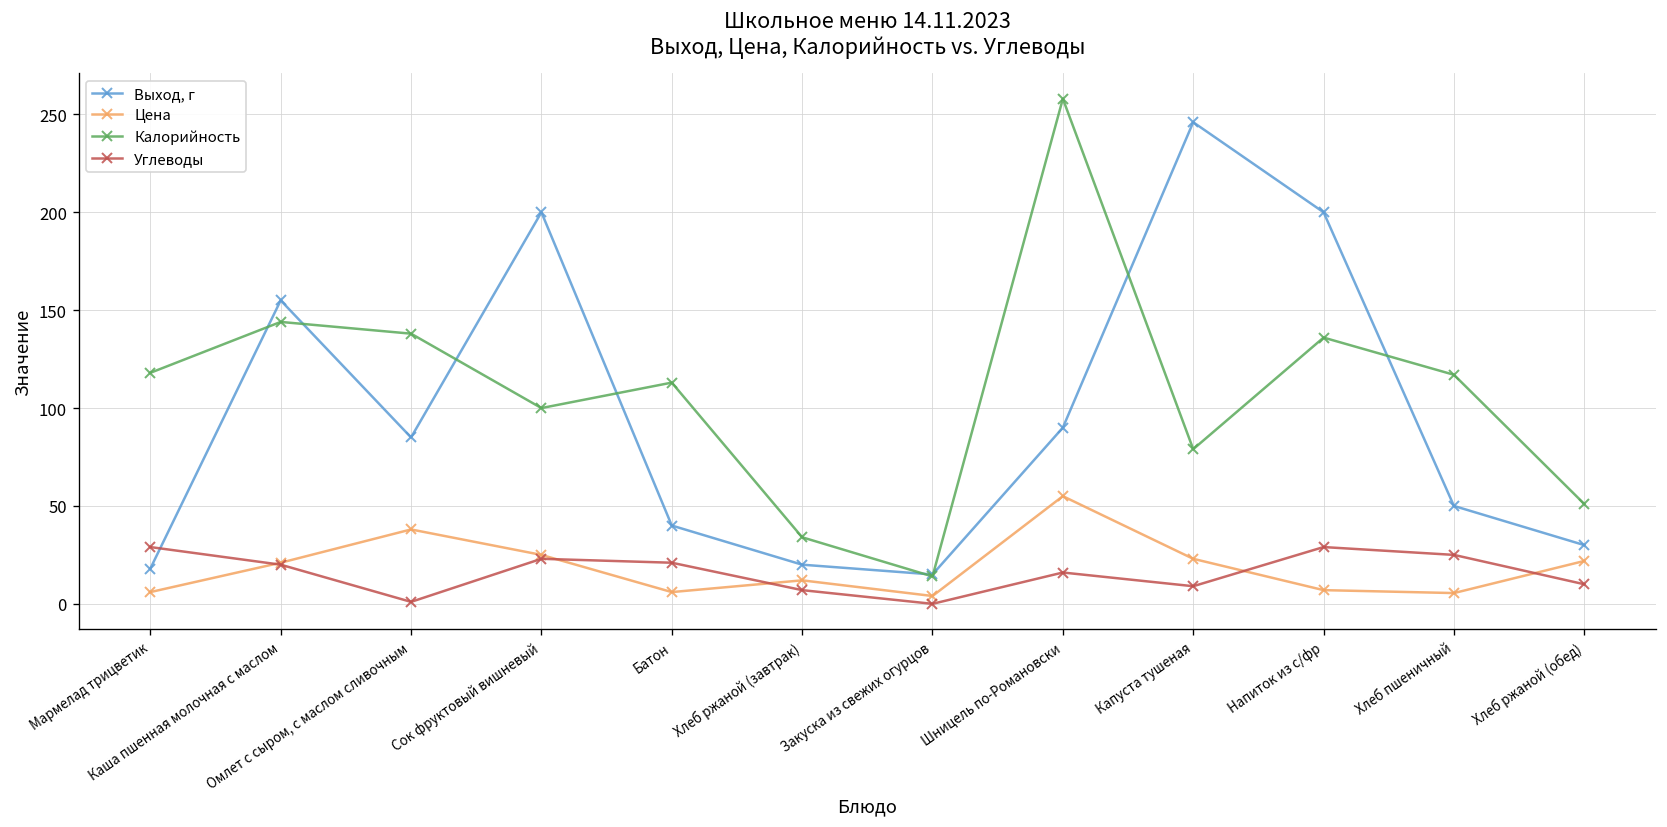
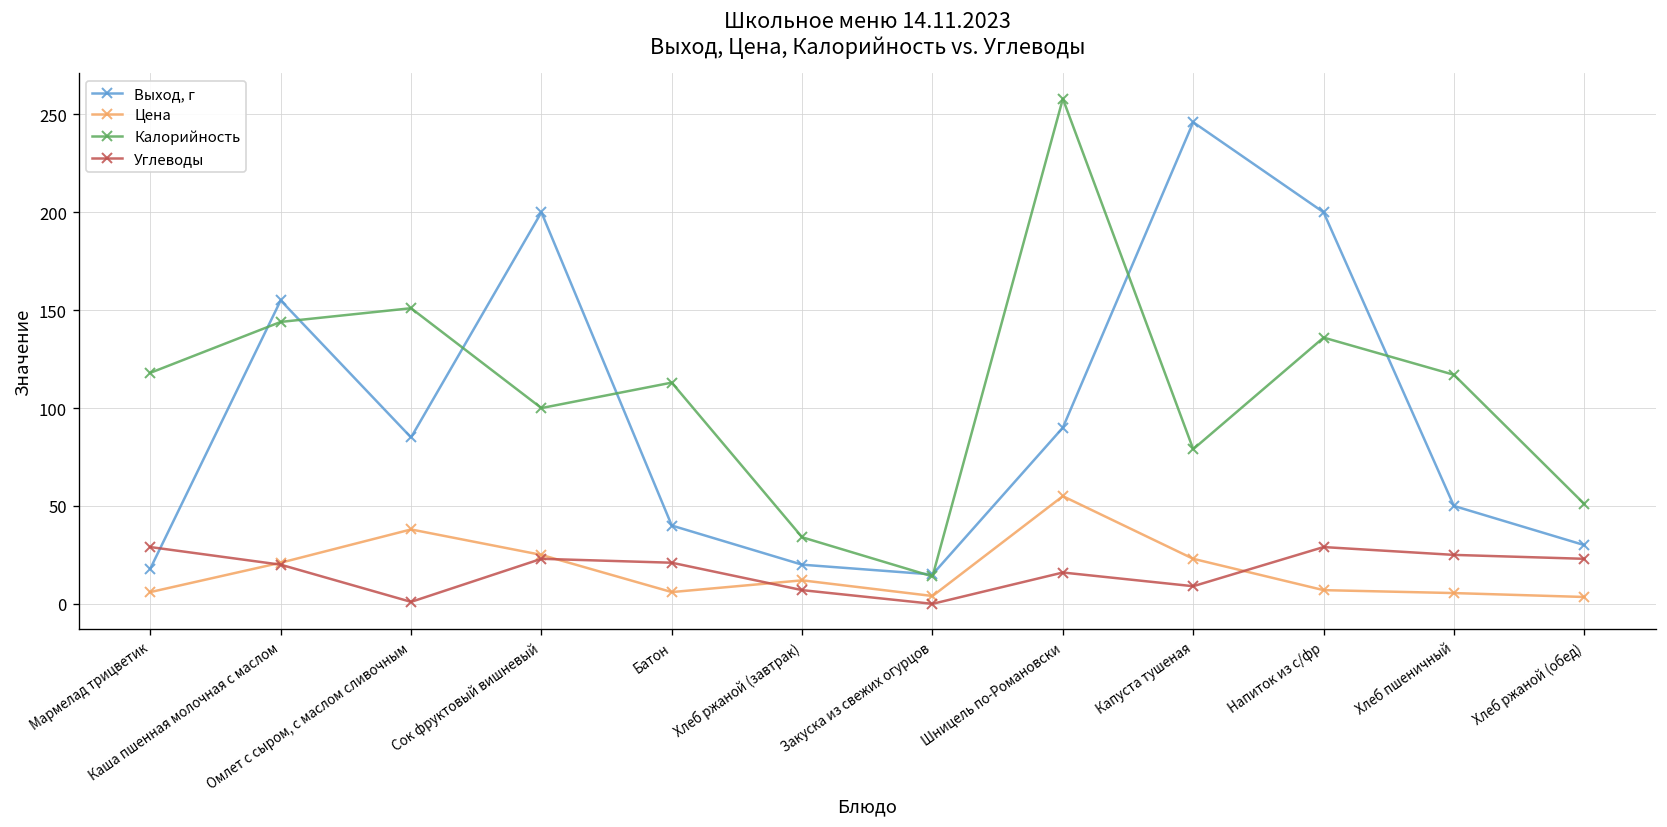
  {
    "Выход, г": {
      "Мармелад трицветик": 18,
      "Каша пшенная молочная с маслом": 155,
      "Омлет с сыром, с маслом сливочным": 85,
      "Сок фруктовый вишневый": 200,
      "Батон": 40,
      "Хлеб ржаной (завтрак)": 20,
      "Шницель по-Романовски": 90,
      "Капуста тушеная": 246,
      "Напиток из с/фр": 200,
      "Хлеб пшеничный": 50,
      "Хлеб ржаной (обед)": 30
    },
    "Цена": {
      "Мармелад трицветик": 6,
      "Омлет с сыром, с маслом сливочным": 38,
      "Сок фруктовый вишневый": 25,
      "Батон": 6,
      "Хлеб ржаной (завтрак)": 12,
      "Закуска из свежих огурцов": 4,
      "Шницель по-Романовски": 55,
      "Капуста тушеная": 23,
      "Напиток из с/фр": 7,
      "Хлеб пшеничный": 6,
-     "Хлеб ржаной (обед)": 22
+     "Хлеб ржаной (обед)": 4
    },
    "Калорийность": {
      "Мармелад трицветик": 118,
      "Каша пшенная молочная с маслом": 144,
-     "Омлет с сыром, с маслом сливочным": 138,
+     "Омлет с сыром, с маслом сливочным": 151,
      "Сок фруктовый вишневый": 100,
      "Батон": 113,
      "Хлеб ржаной (завтрак)": 34,
      "Шницель по-Романовски": 258,
      "Капуста тушеная": 79,
      "Напиток из с/фр": 136,
      "Хлеб пшеничный": 117,
      "Хлеб ржаной (обед)": 51
    },
    "Углеводы": {
      "Мармелад трицветик": 29,
      "Омлет с сыром, с маслом сливочным": 1,
      "Сок фруктовый вишневый": 23,
      "Батон": 21,
      "Хлеб ржаной (завтрак)": 7,
      "Закуска из свежих огурцов": 0,
      "Шницель по-Романовски": 16,
      "Капуста тушеная": 9,
      "Напиток из с/фр": 29,
      "Хлеб пшеничный": 25,
-     "Хлеб ржаной (обед)": 10
+     "Хлеб ржаной (обед)": 23
    }
  }
